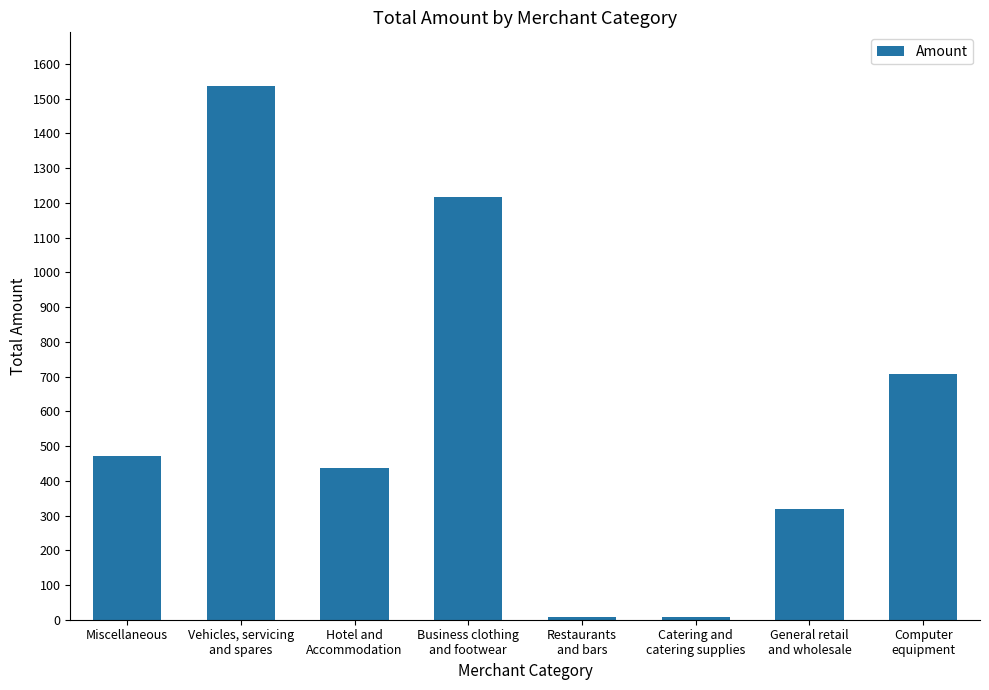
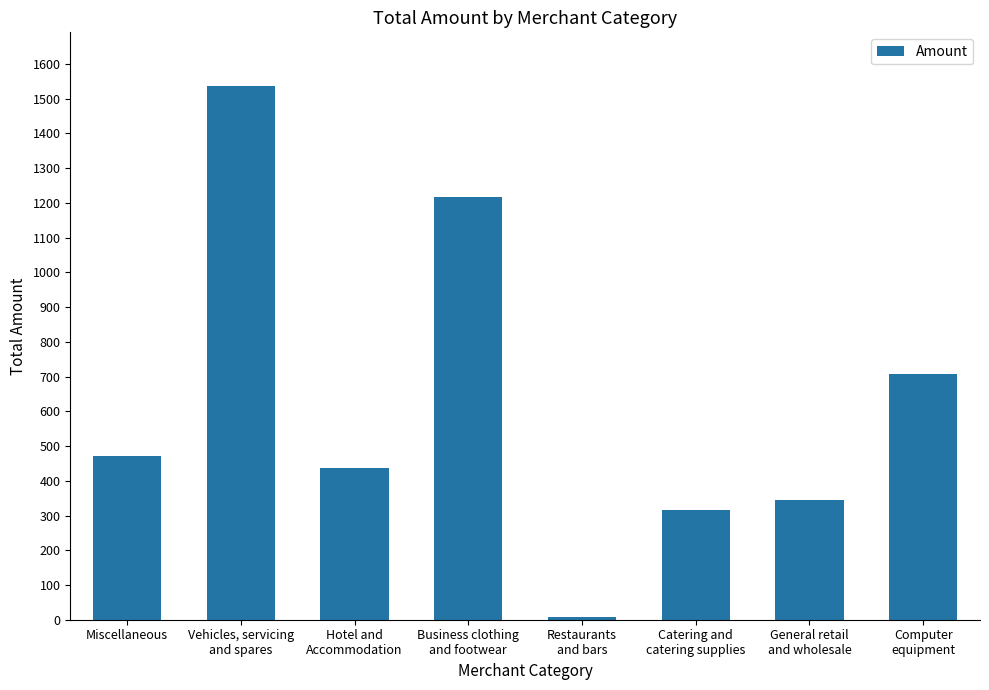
  {
    "Miscellaneous": 470,
    "Vehicles, servicing and spares": 1540,
    "Hotel and Accommodation": 440,
    "Business clothing and footwear": 1220,
-   "Catering and catering supplies": 10,
-   "General retail and wholesale": 320,
+   "Catering and catering supplies": 320,
+   "General retail and wholesale": 350,
    "Computer equipment": 710
  }
